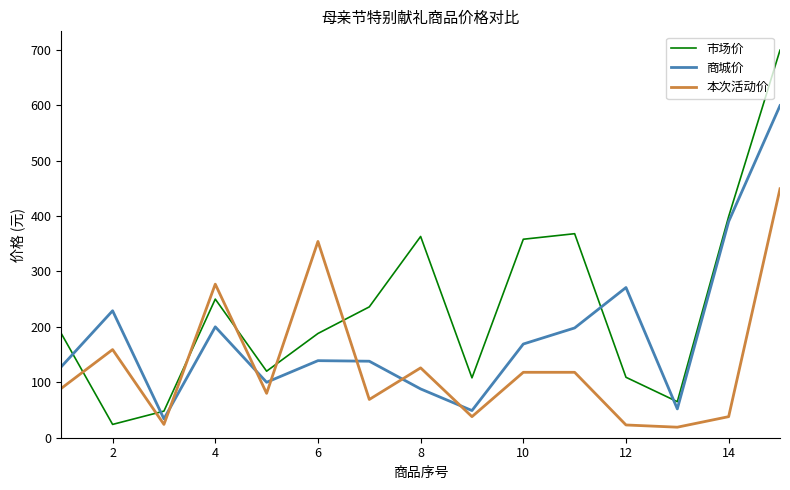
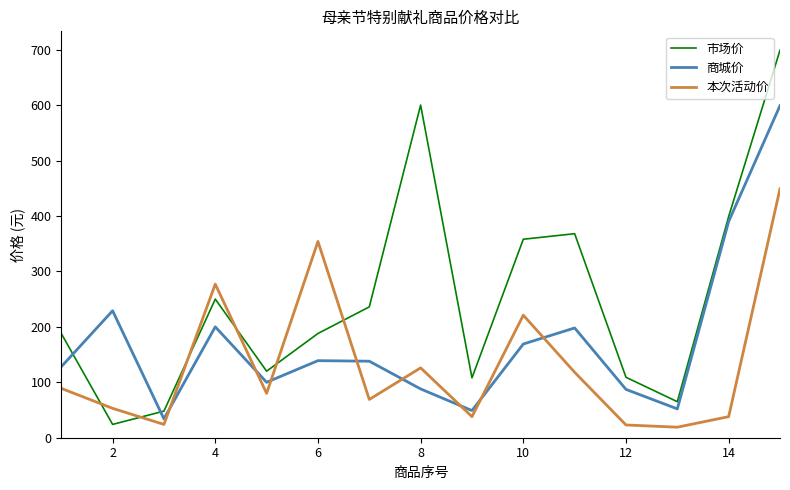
  {
    "市场价": {
      "2": 20,
      "4": 250,
      "6": 190,
-     "8": 360,
+     "8": 600,
      "10": 360,
      "12": 110,
      "14": 400
    },
    "商城价": {
      "2": 230,
      "4": 200,
      "6": 140,
      "8": 90,
      "10": 170,
-     "12": 270,
+     "12": 90,
      "14": 390
    },
    "本次活动价": {
-     "2": 160,
+     "2": 50,
      "4": 280,
      "6": 350,
      "8": 130,
-     "10": 120,
+     "10": 220,
      "12": 20,
      "14": 40
    }
  }
